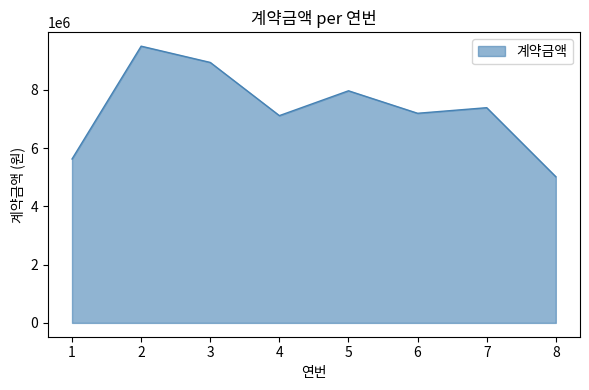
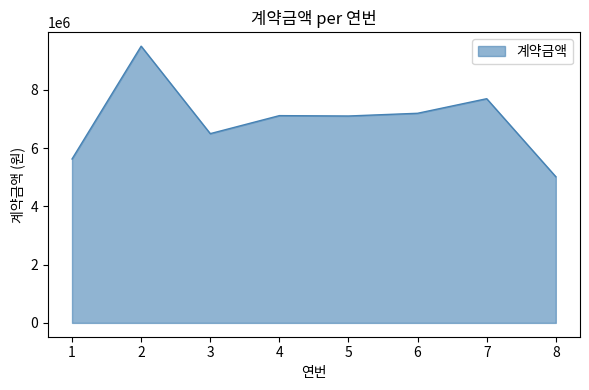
  {
    "1": 5600000,
    "2": 9500000,
-   "3": 8900000,
+   "3": 6500000,
    "4": 7100000,
-   "5": 8000000,
+   "5": 7100000,
    "6": 7200000,
-   "7": 7400000,
+   "7": 7700000,
    "8": 5000000
  }
